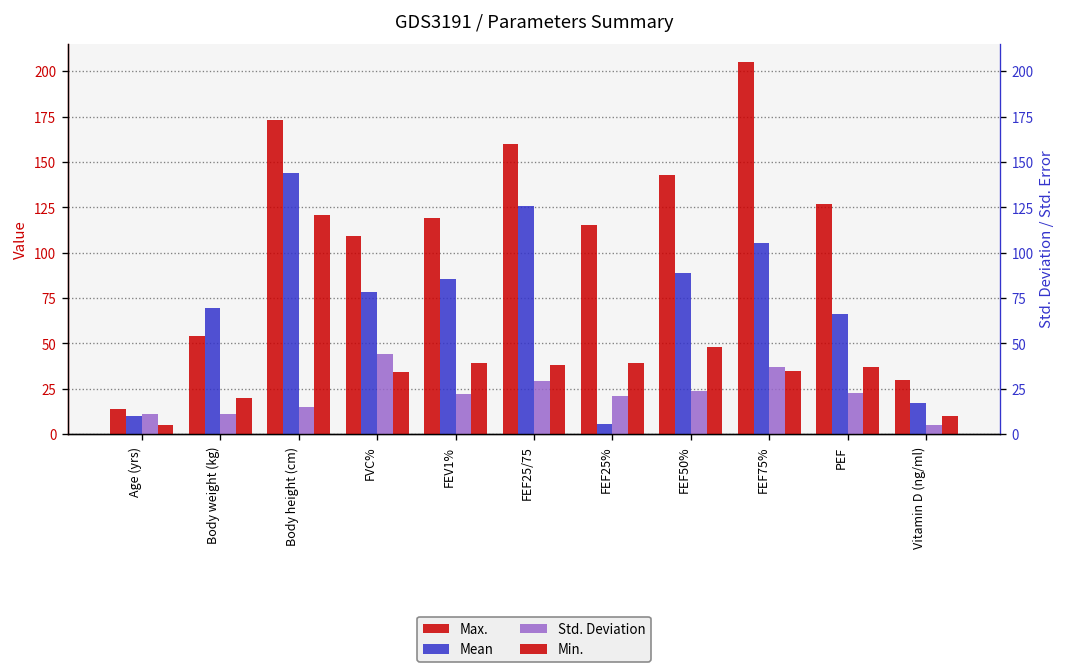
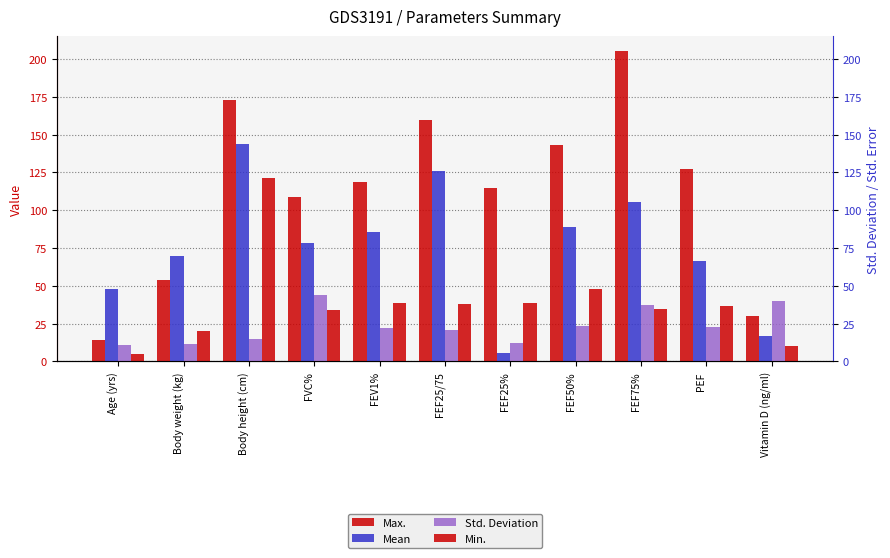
  {
    "Mean": {
-     "Age (yrs)": 10,
+     "Age (yrs)": 48,
      "Body weight (kg)": 69,
      "Body height (cm)": 144,
      "FVC%": 79,
      "FEV1%": 86,
      "FEF25/75": 126,
      "FEF25%": 6,
      "FEF50%": 89,
      "FEF75%": 105,
      "PEF": 67,
      "Vitamin D (ng/ml)": 17
    },
    "Std. Deviation": {
      "Age (yrs)": 11,
      "Body weight (kg)": 11,
      "Body height (cm)": 15,
      "FVC%": 44,
      "FEV1%": 22,
-     "FEF25/75": 29,
-     "FEF25%": 21,
+     "FEF25/75": 21,
+     "FEF25%": 12,
      "FEF50%": 24,
      "FEF75%": 37,
      "PEF": 23,
-     "Vitamin D (ng/ml)": 5
+     "Vitamin D (ng/ml)": 40
    }
  }
